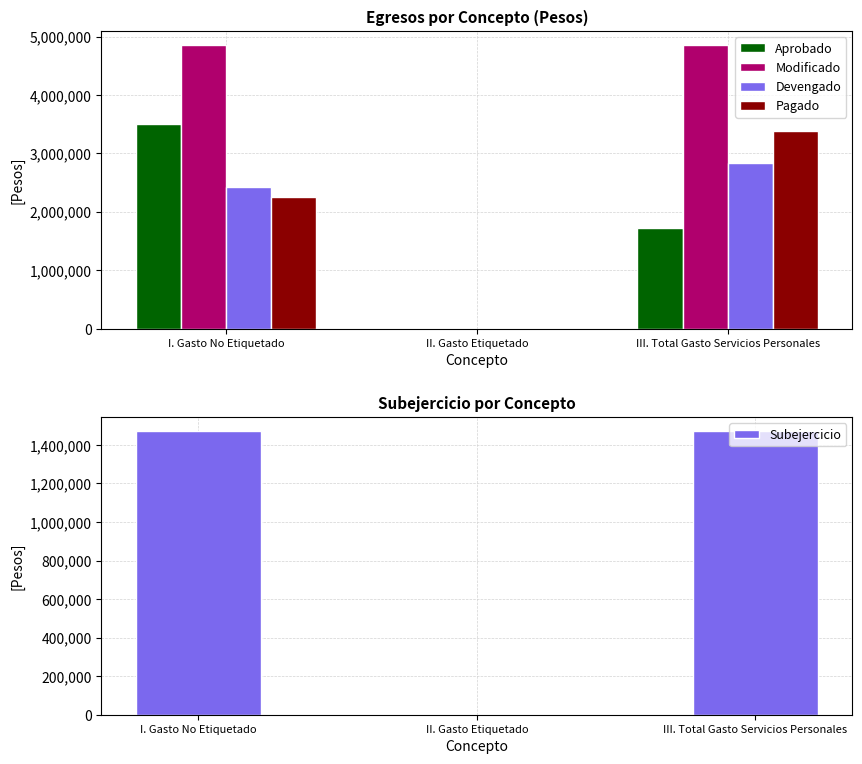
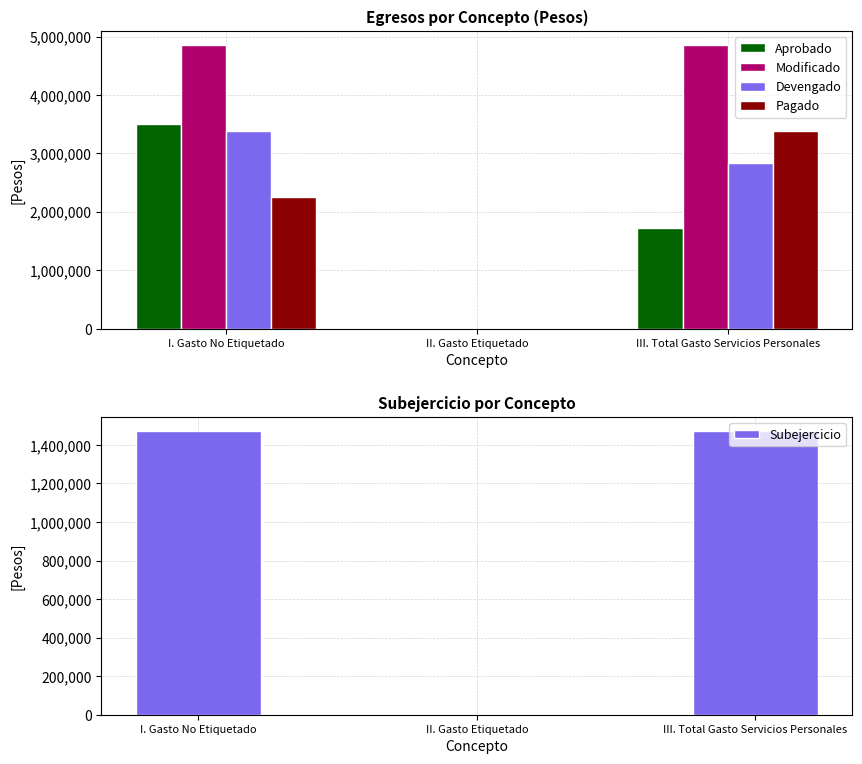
  {
    "Egresos por Concepto (Pesos)": {
      "Aprobado": {
        "I. Gasto No Etiquetado": "3,500,000",
        "II. Gasto Etiquetado": "0",
        "III. Total Gasto Servicios Personales": "1,700,000"
      },
      "Modificado": {
        "I. Gasto No Etiquetado": "4,900,000",
        "II. Gasto Etiquetado": "0",
        "III. Total Gasto Servicios Personales": "4,900,000"
      },
      "Devengado": {
-       "I. Gasto No Etiquetado": "2,400,000",
+       "I. Gasto No Etiquetado": "3,400,000",
        "II. Gasto Etiquetado": "0",
        "III. Total Gasto Servicios Personales": "2,800,000"
      },
      "Pagado": {
        "I. Gasto No Etiquetado": "2,200,000",
        "II. Gasto Etiquetado": "0",
        "III. Total Gasto Servicios Personales": "3,400,000"
      }
    },
    "Subejercicio por Concepto": {
      "I. Gasto No Etiquetado": "1,470,000",
      "II. Gasto Etiquetado": "0"
    }
  }
